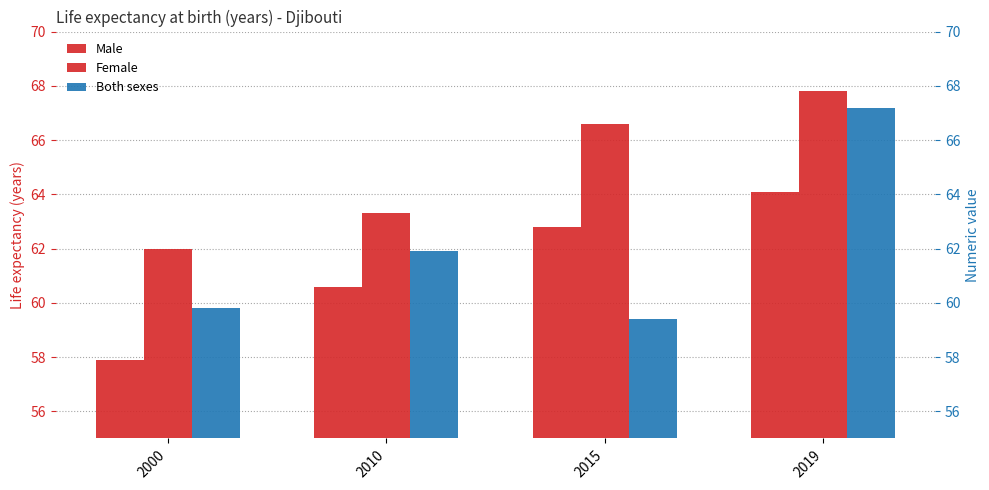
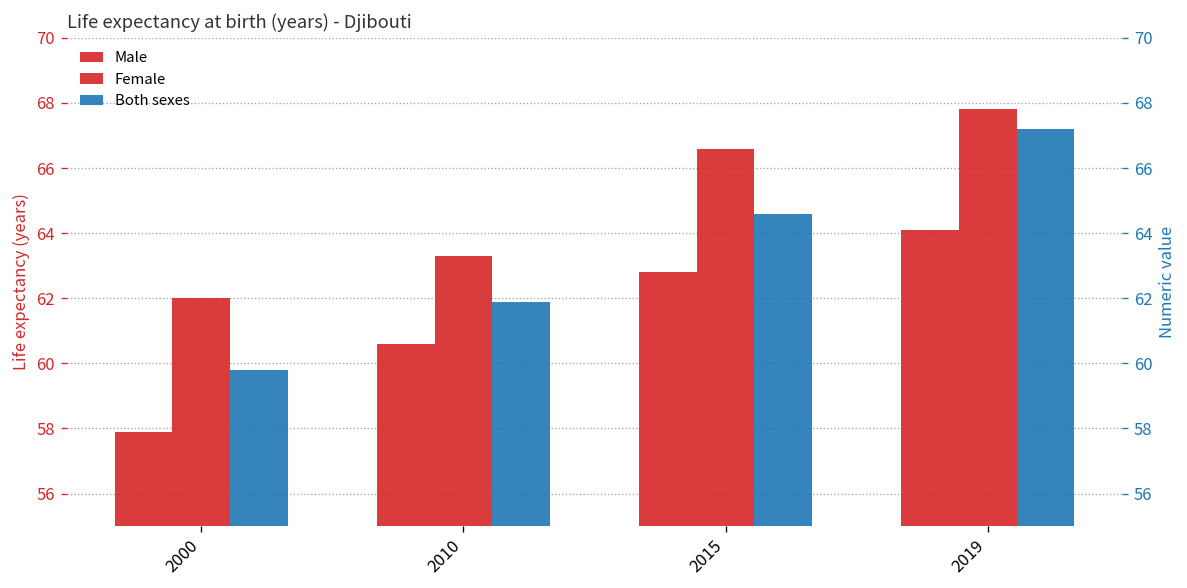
  {
    "Both sexes": {
      "2000": 59.8,
      "2010": 61.9,
-     "2015": 59.4,
+     "2015": 64.6,
      "2019": 67.2
    }
  }
